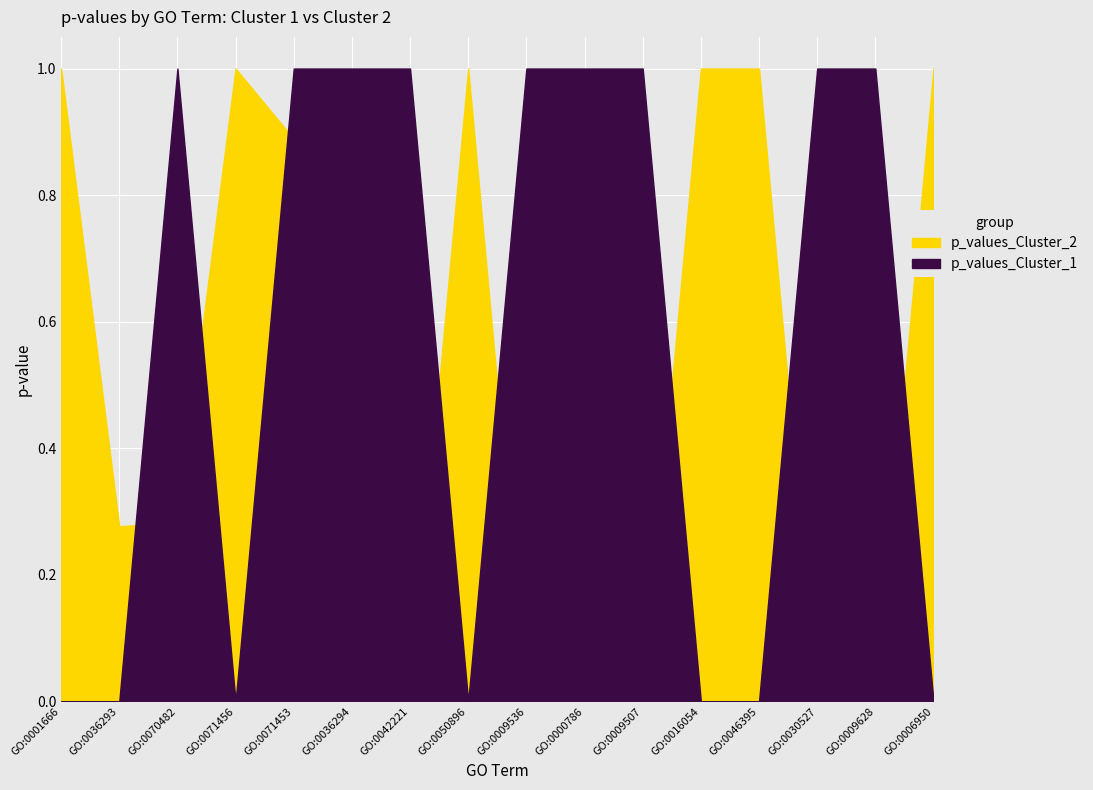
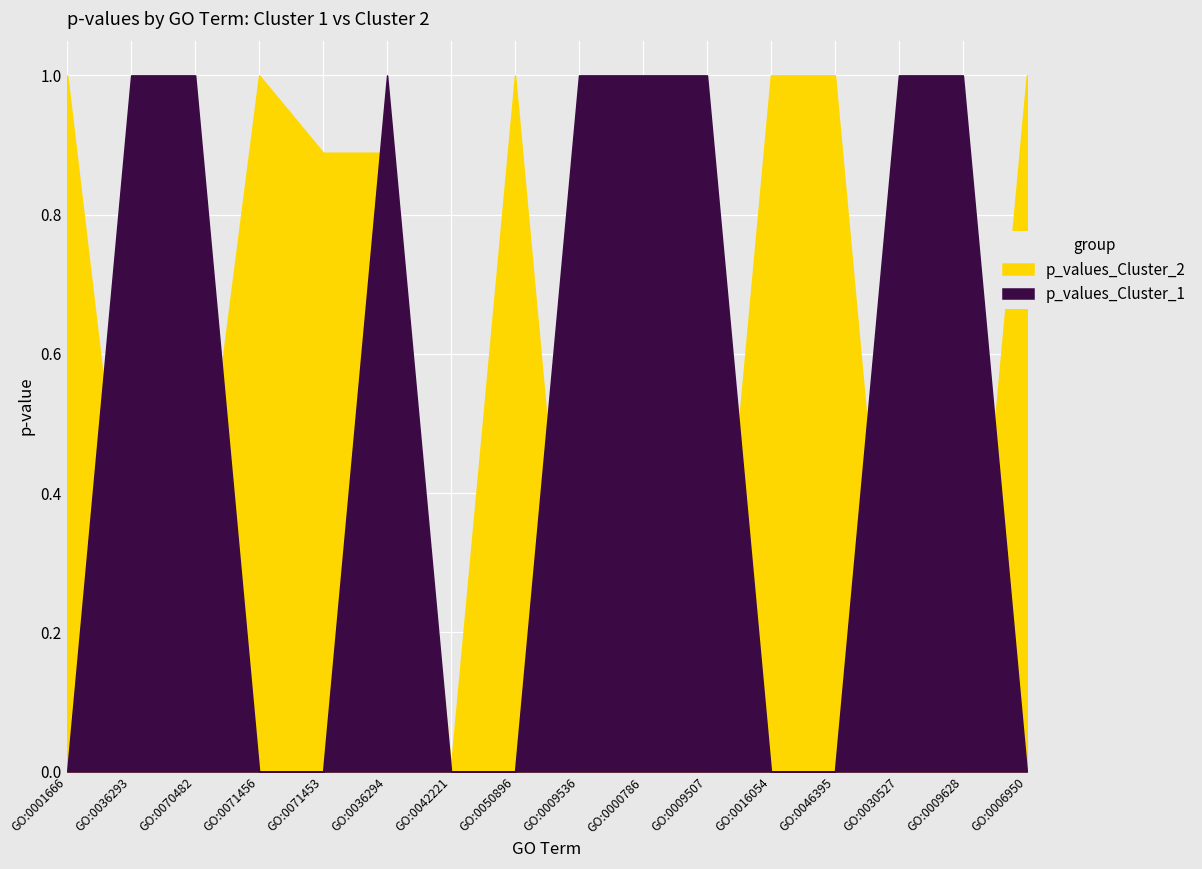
  {
    "p_values_Cluster_2": {
      "GO:0001666": 1.00,
-     "GO:0036293": 0.28,
+     "GO:0036293": 0.22,
      "GO:0071456": 1.00,
      "GO:0050896": 1.00,
      "GO:0016054": 1.00,
      "GO:0046395": 1.00,
      "GO:0006950": 1.00
    },
    "p_values_Cluster_1": {
-     "GO:0036293": 0,
+     "GO:0036293": 1,
      "GO:0070482": 1,
-     "GO:0071453": 1,
+     "GO:0071453": 0,
      "GO:0036294": 1,
-     "GO:0042221": 1,
+     "GO:0042221": 0,
      "GO:0009536": 1,
      "GO:0000786": 1,
      "GO:0009507": 1,
      "GO:0030527": 1,
      "GO:0009628": 1
    }
  }
